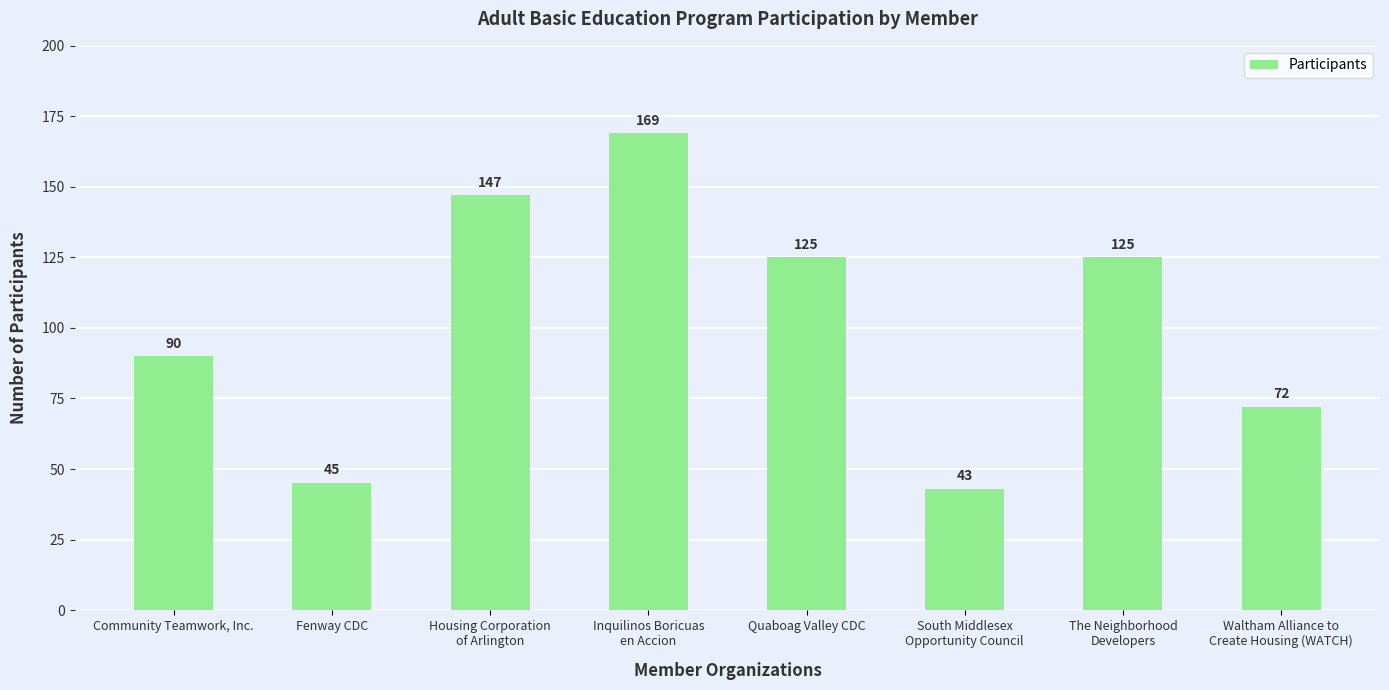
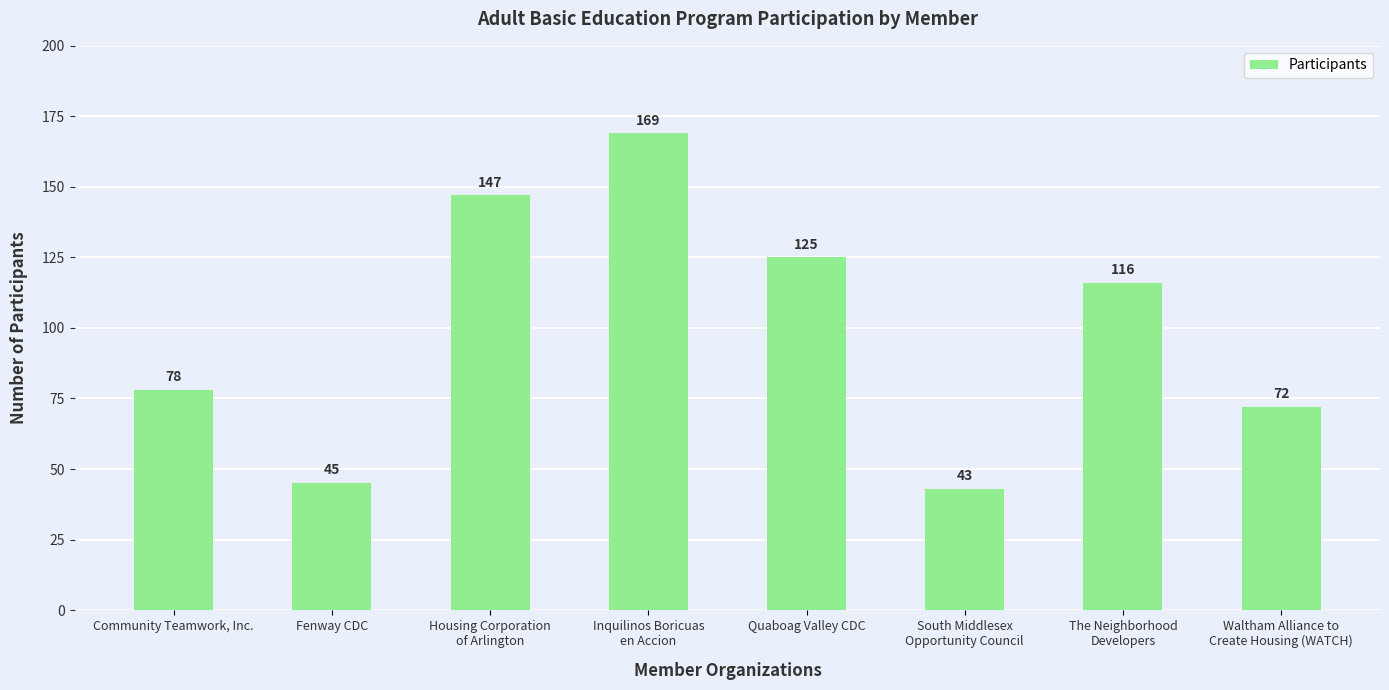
  {
-   "Community Teamwork, Inc.": 90,
+   "Community Teamwork, Inc.": 78,
    "Fenway CDC": 45,
    "Housing Corporation of Arlington": 147,
    "Inquilinos Boricuas en Accion": 169,
    "Quaboag Valley CDC": 125,
    "South Middlesex Opportunity Council": 43,
-   "The Neighborhood Developers": 125,
+   "The Neighborhood Developers": 116,
    "Waltham Alliance to Create Housing (WATCH)": 72
  }
